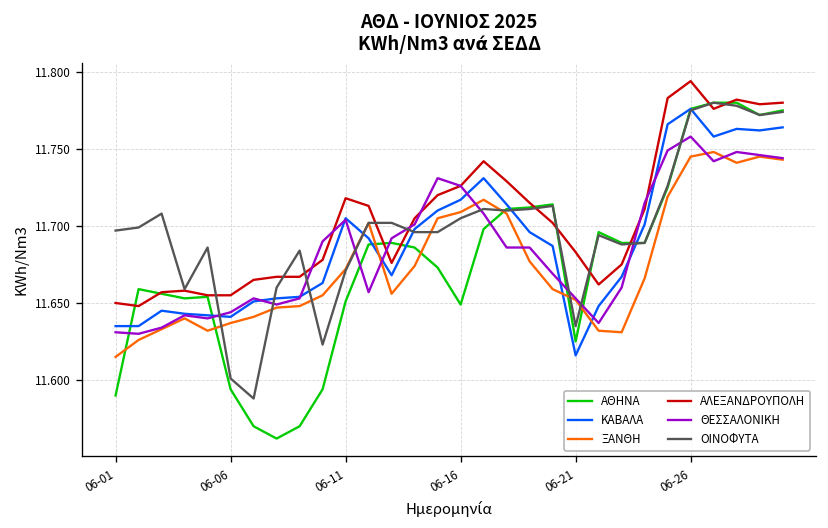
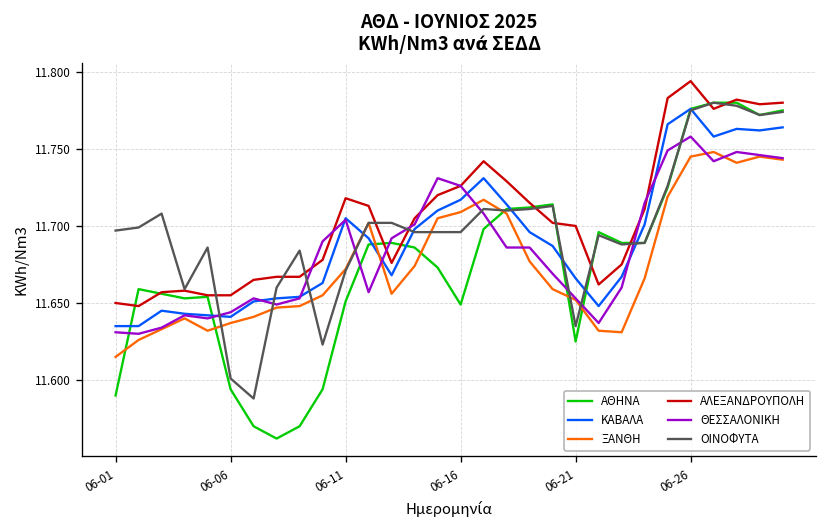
  {
    "ΑΘΗΝΑ": {
      "06-01": 11.590,
      "06-06": 11.594,
      "06-11": 11.651,
      "06-16": 11.649,
      "06-21": 11.625
    },
    "ΚΑΒΑΛΑ": {
      "06-01": 11.635,
      "06-06": 11.641,
      "06-16": 11.717,
-     "06-21": 11.616
+     "06-21": 11.666
    },
    "ΞΑΝΘΗ": {
      "06-01": 11.615,
      "06-06": 11.637,
      "06-16": 11.709,
      "06-26": 11.745
    },
    "ΑΛΕΞΑΝΔΡΟΥΠΟΛΗ": {
      "06-01": 11.650,
      "06-06": 11.655,
      "06-11": 11.718,
-     "06-21": 11.683,
+     "06-21": 11.700,
      "06-26": 11.794
    },
    "ΘΕΣΣΑΛΟΝΙΚΗ": {
      "06-01": 11.631,
      "06-06": 11.644,
      "06-26": 11.758
    },
    "ΟΙΝΟΦΥΤΑ": {
      "06-01": 11.697,
      "06-06": 11.601,
-     "06-16": 11.705,
+     "06-16": 11.696,
      "06-21": 11.635
    }
  }
